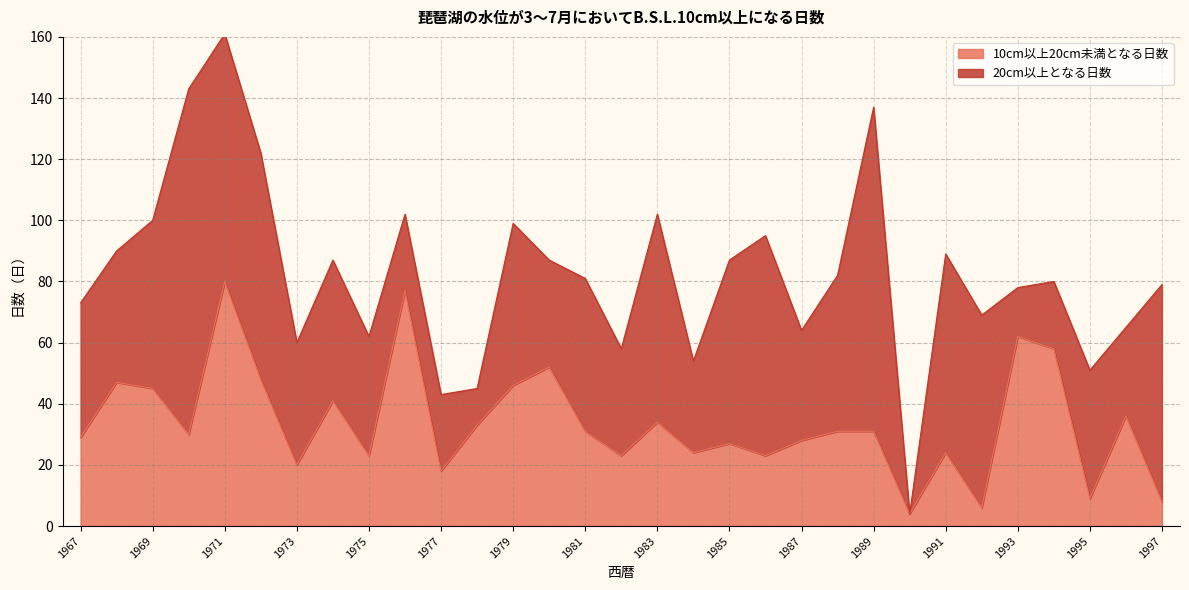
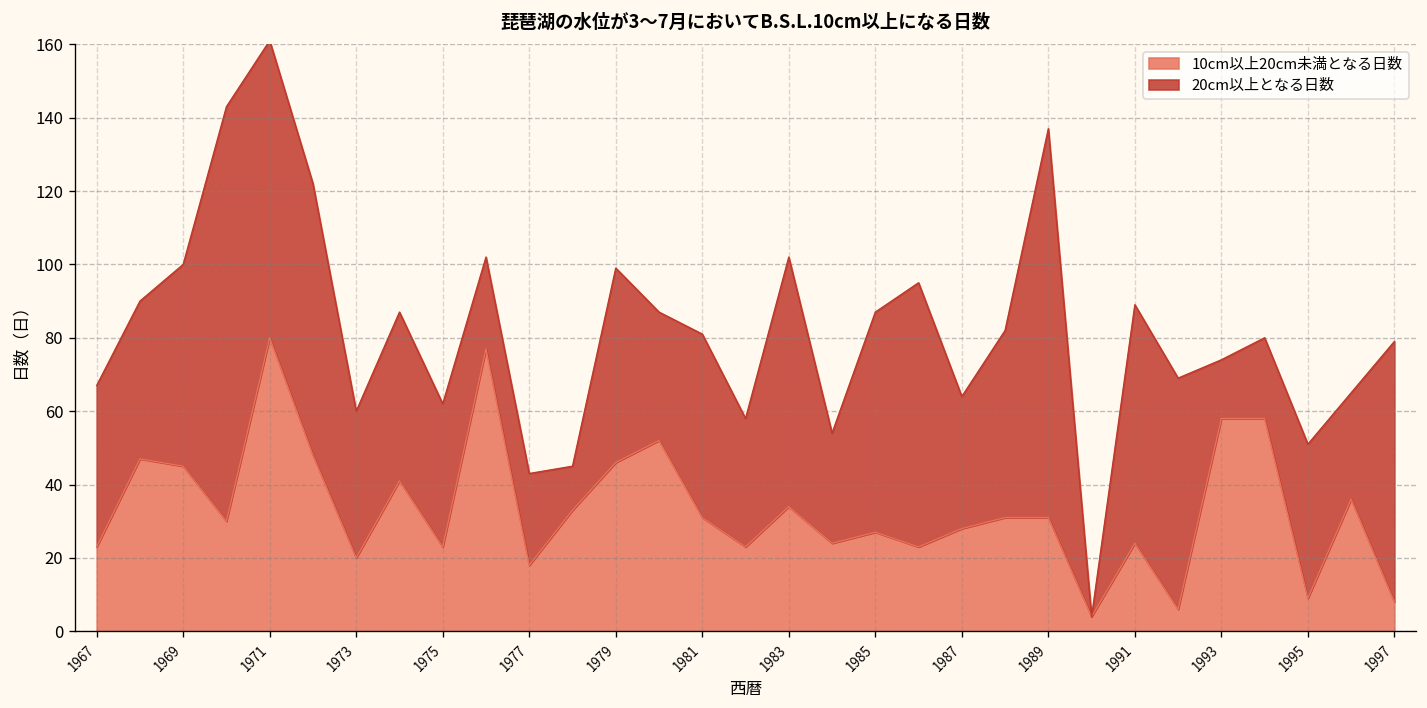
  {
    "10cm以上20cm未満となる日数": {
-     "1967": 29,
+     "1967": 23,
      "1969": 45,
      "1971": 80,
      "1973": 20,
      "1975": 23,
      "1977": 18,
      "1979": 46,
      "1981": 31,
      "1983": 34,
      "1985": 27,
      "1987": 28,
      "1989": 31,
      "1991": 24,
-     "1993": 62,
+     "1993": 58,
      "1995": 9,
      "1997": 8
    },
    "20cm以上となる日数": {
      "1967": 44,
      "1969": 55,
      "1973": 40,
      "1975": 39,
      "1977": 25,
      "1979": 53,
      "1981": 50,
      "1983": 68,
      "1985": 60,
      "1987": 36,
      "1989": 106,
      "1991": 65,
      "1993": 16,
      "1995": 42,
      "1997": 71
    }
  }
